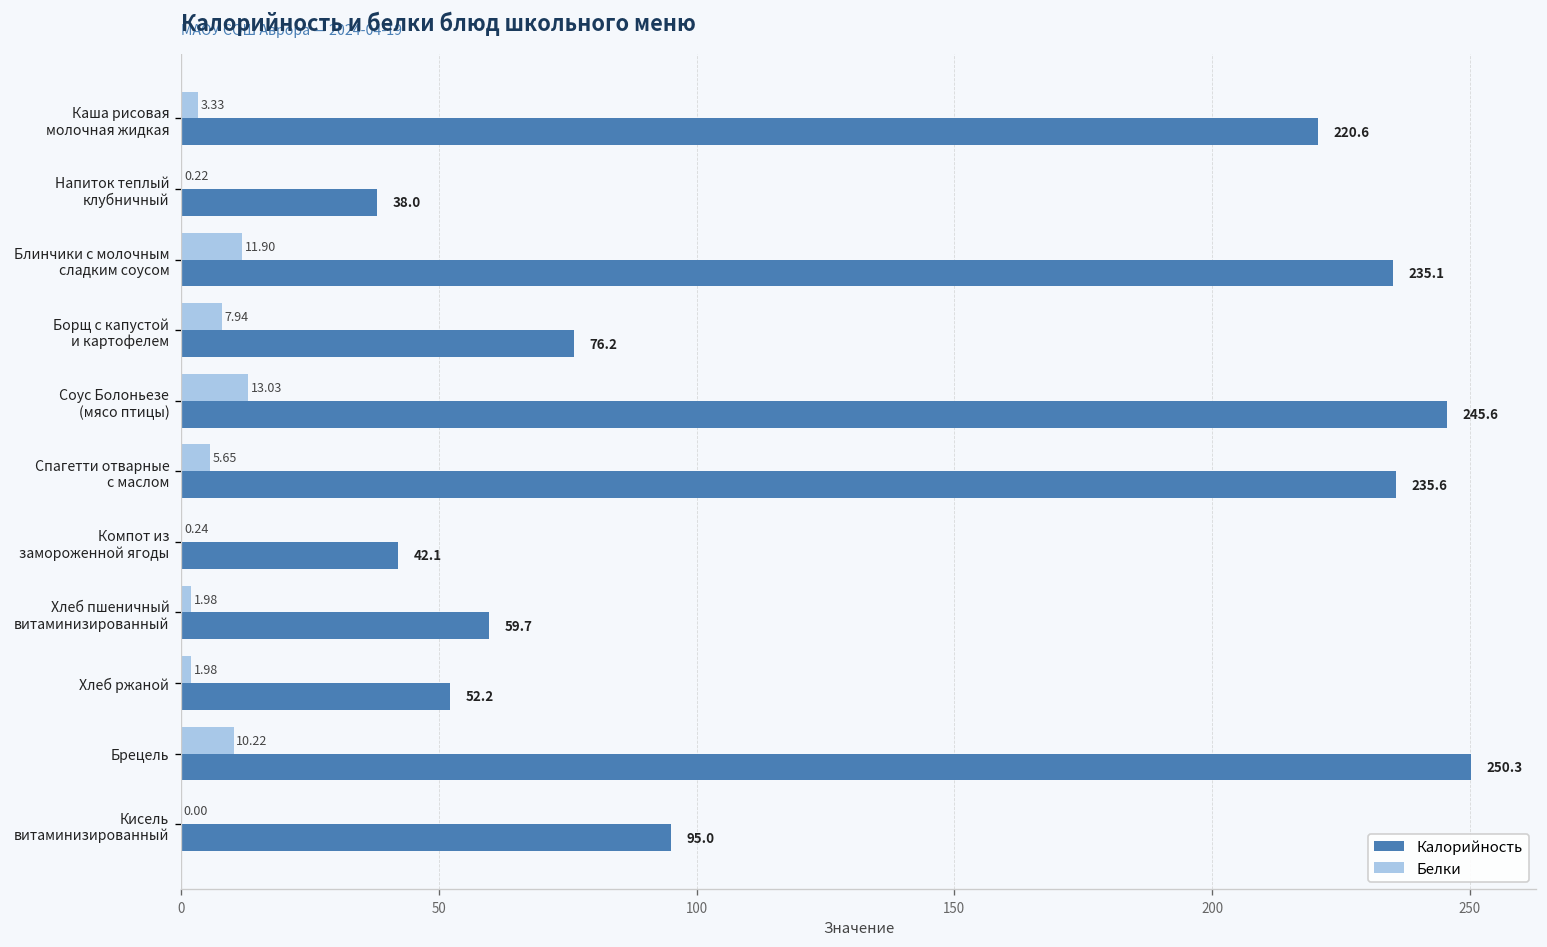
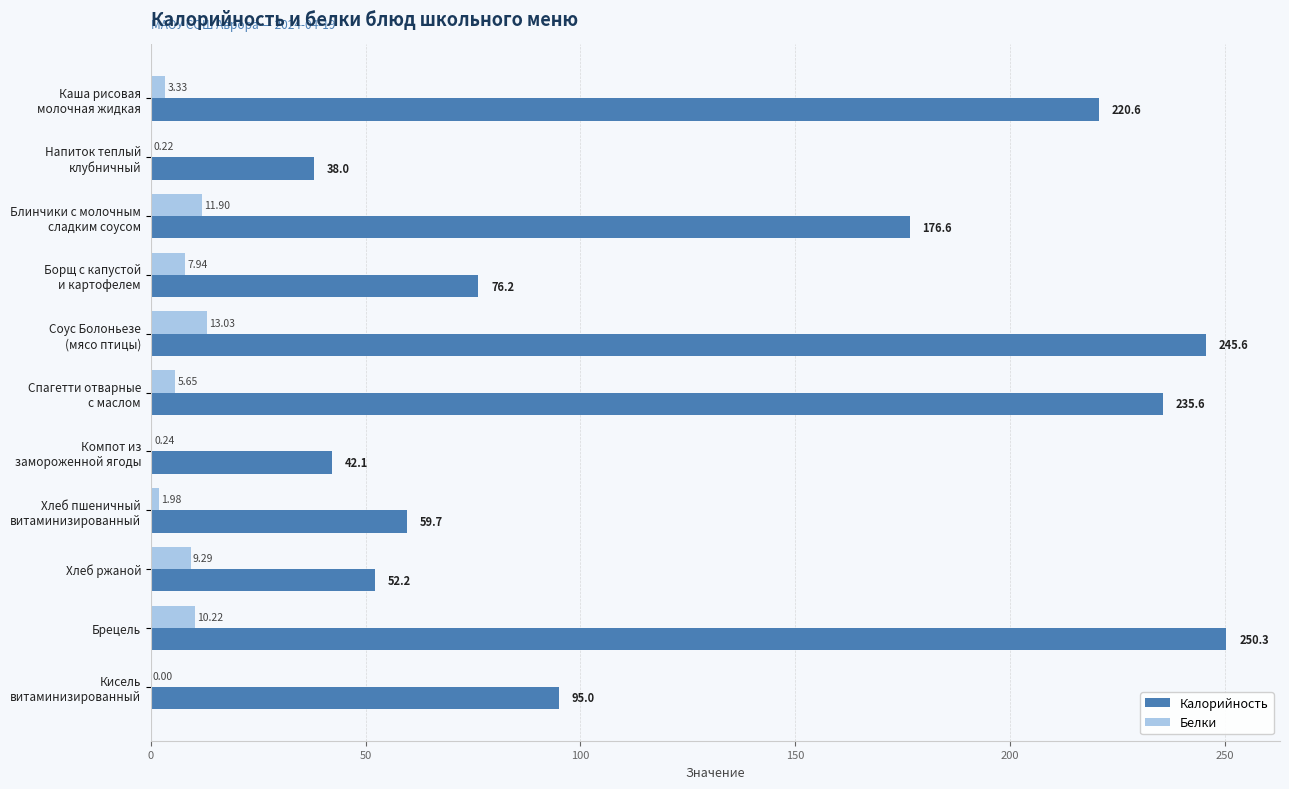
  {
    "Калорийность": {
      "Каша рисовая молочная жидкая": 220.6,
      "Напиток теплый клубничный": 38.0,
-     "Блинчики с молочным сладким соусом": 235.1,
+     "Блинчики с молочным сладким соусом": 176.6,
      "Борщ с капустой и картофелем": 76.2,
      "Соус Болоньезе (мясо птицы)": 245.6,
      "Спагетти отварные с маслом": 235.6,
      "Компот из замороженной ягоды": 42.1,
      "Хлеб пшеничный витаминизированный": 59.7,
      "Хлеб ржаной": 52.2,
      "Брецель": 250.3,
      "Кисель витаминизированный": 95.0
    },
    "Белки": {
      "Каша рисовая молочная жидкая": 3.33,
      "Напиток теплый клубничный": 0.22,
      "Блинчики с молочным сладким соусом": 11.90,
      "Борщ с капустой и картофелем": 7.94,
      "Соус Болоньезе (мясо птицы)": 13.03,
      "Спагетти отварные с маслом": 5.65,
      "Компот из замороженной ягоды": 0.24,
      "Хлеб пшеничный витаминизированный": 1.98,
-     "Хлеб ржаной": 1.98,
+     "Хлеб ржаной": 9.29,
      "Брецель": 10.22,
      "Кисель витаминизированный": 0.00
    }
  }
